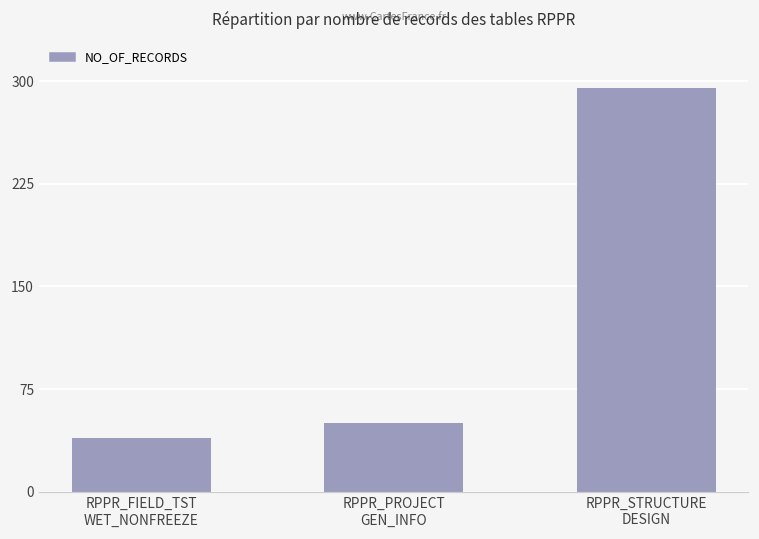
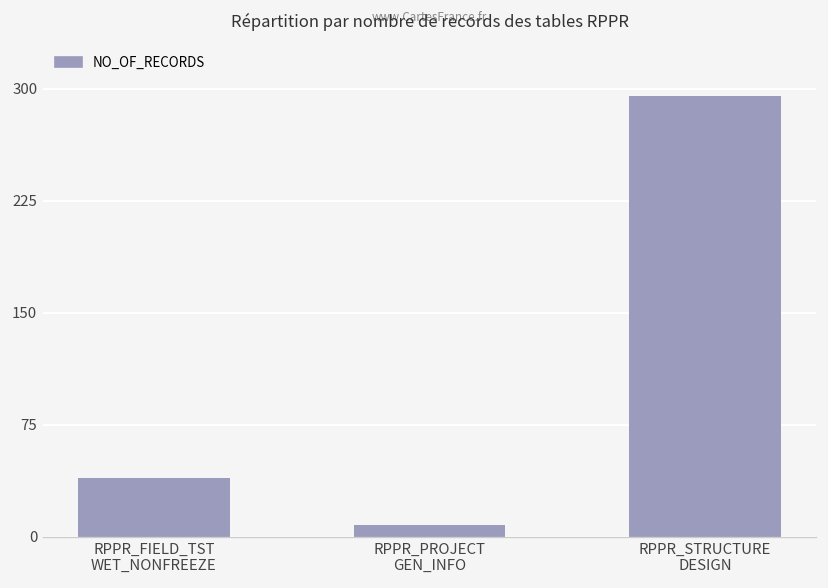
  {
    "RPPR_FIELD_TST WET_NONFREEZE": 39,
-   "RPPR_PROJECT GEN_INFO": 50,
+   "RPPR_PROJECT GEN_INFO": 8,
    "RPPR_STRUCTURE DESIGN": 295
  }
